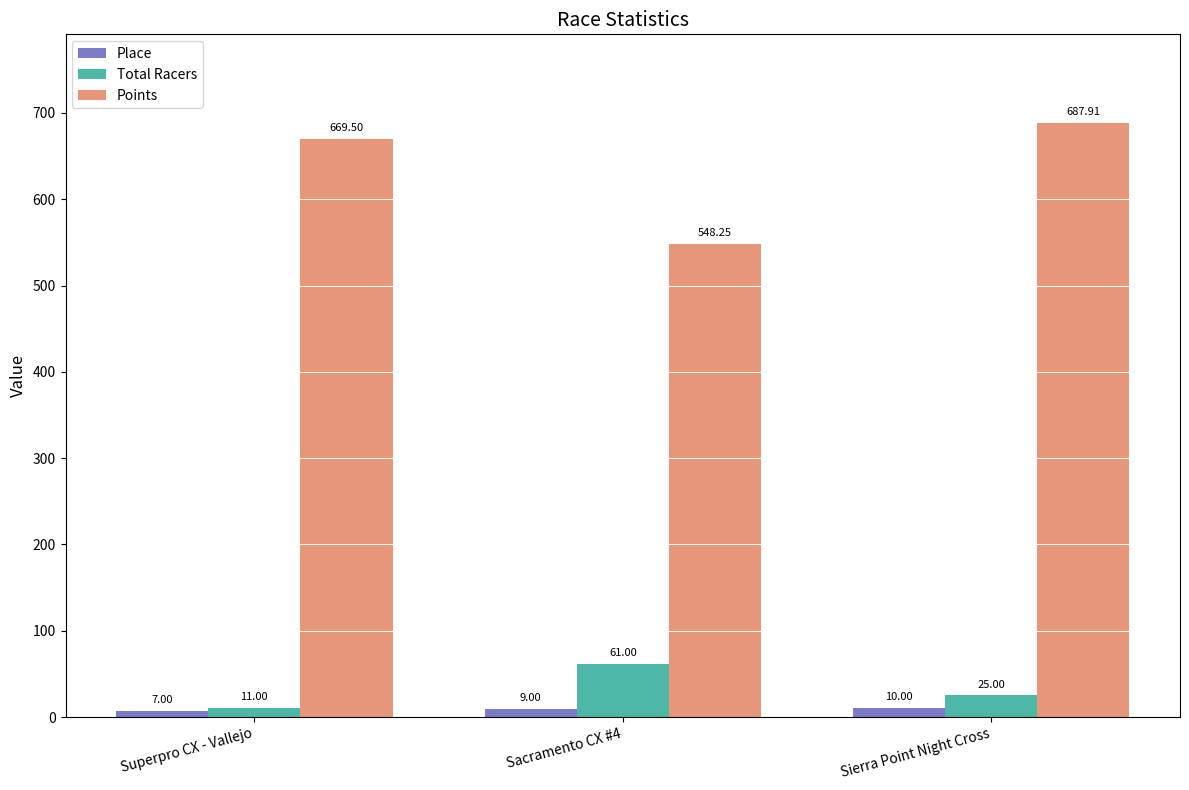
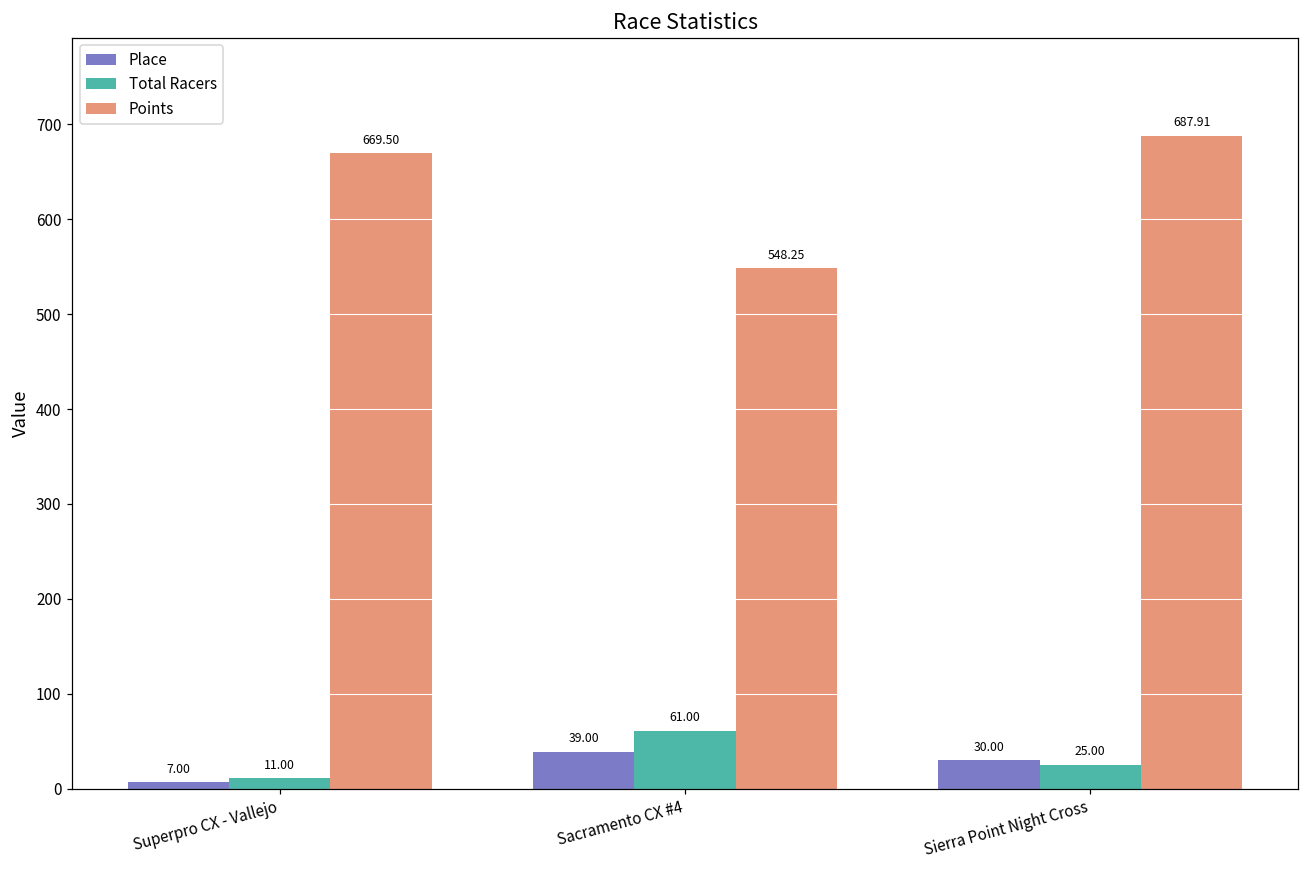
  {
    "Place": {
      "Superpro CX - Vallejo": 7.00,
-     "Sacramento CX #4": 9.00,
-     "Sierra Point Night Cross": 10.00
+     "Sacramento CX #4": 39.00,
+     "Sierra Point Night Cross": 30.00
    },
    "Total Racers": {
      "Superpro CX - Vallejo": 11.00,
      "Sacramento CX #4": 61.00,
      "Sierra Point Night Cross": 25.00
    },
    "Points": {
      "Superpro CX - Vallejo": 669.50,
      "Sacramento CX #4": 548.25,
      "Sierra Point Night Cross": 687.91
    }
  }
